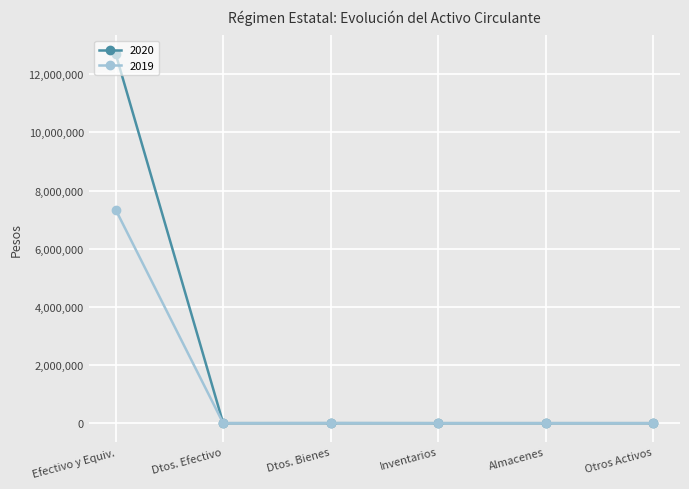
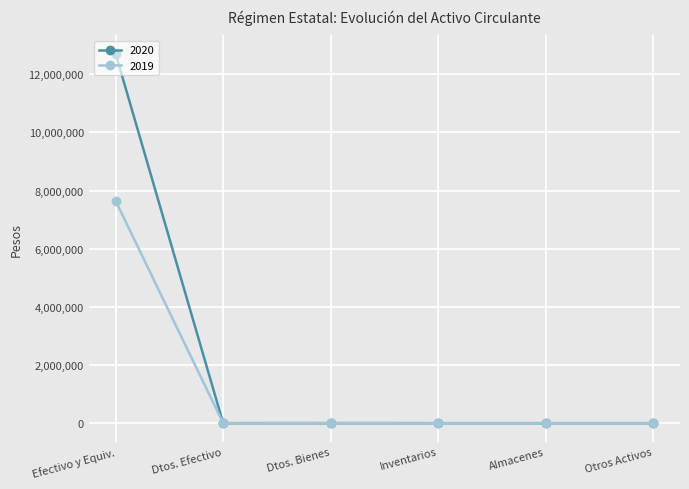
  {
    "2019": {
-     "Efectivo y Equiv.": "7,300,000"
+     "Efectivo y Equiv.": "7,600,000"
    }
  }
